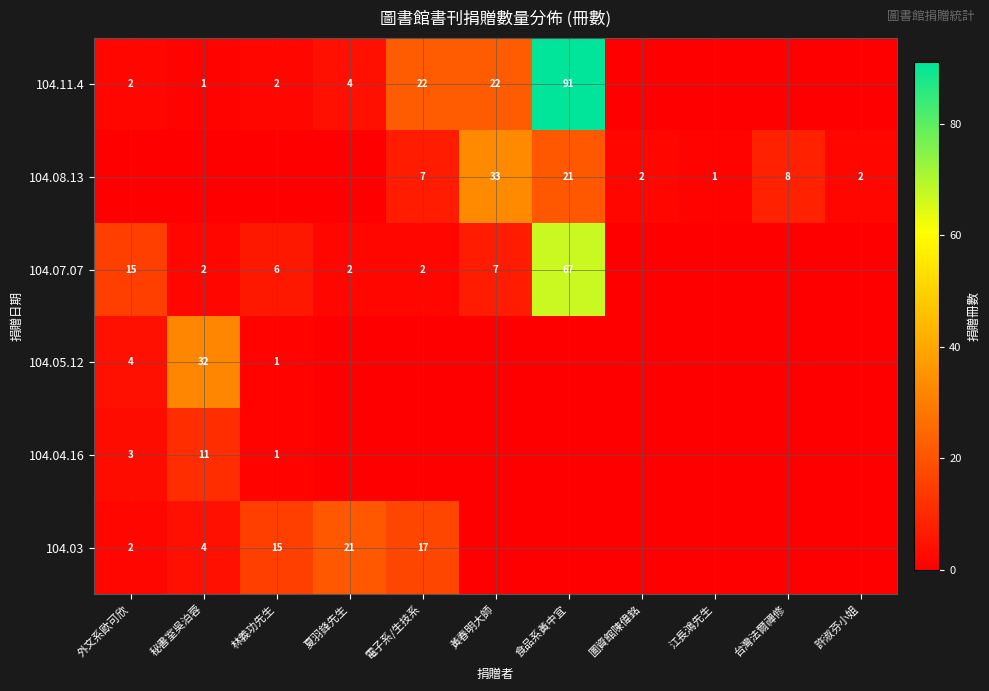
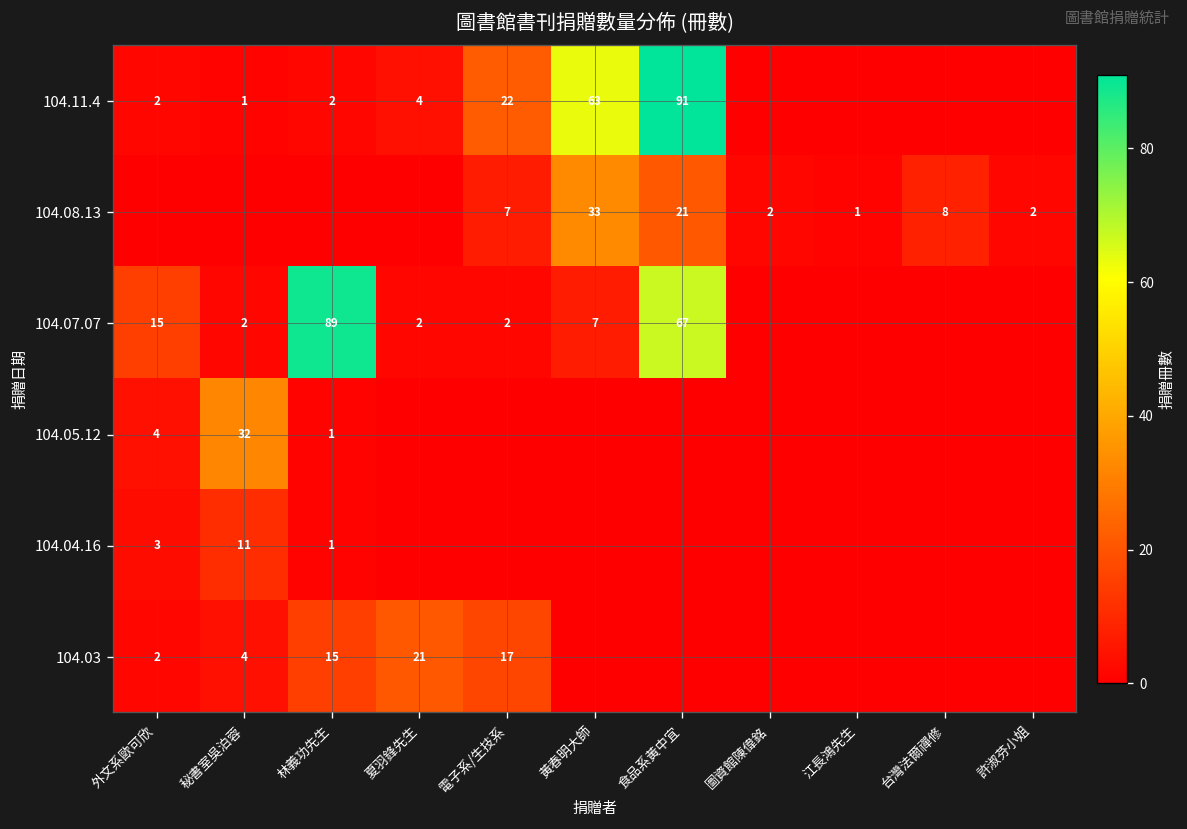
  {
    "104.11.4": {
      "外文系歐可欣": 2,
      "秘書室吳泊蓉": 1,
      "林義功先生": 2,
      "夏羽鋒先生": 4,
      "電子系/生技系": 22,
-     "黃春明大師": 22,
+     "黃春明大師": 63,
      "食品系黃中宜": 91
    },
    "104.08.13": {
      "電子系/生技系": 7,
      "黃春明大師": 33,
      "食品系黃中宜": 21,
      "圖資館陳偉銘": 2,
      "江長鴻先生": 1,
      "台灣法爾禪修": 8,
      "許淑芬小姐": 2
    },
    "104.07.07": {
      "外文系歐可欣": 15,
      "秘書室吳泊蓉": 2,
-     "林義功先生": 6,
+     "林義功先生": 89,
      "夏羽鋒先生": 2,
      "電子系/生技系": 2,
      "黃春明大師": 7,
      "食品系黃中宜": 67
    },
    "104.05.12": {
      "外文系歐可欣": 4,
      "秘書室吳泊蓉": 32,
      "林義功先生": 1
    },
    "104.04.16": {
      "外文系歐可欣": 3,
      "秘書室吳泊蓉": 11,
      "林義功先生": 1
    },
    "104.03": {
      "外文系歐可欣": 2,
      "秘書室吳泊蓉": 4,
      "林義功先生": 15,
      "夏羽鋒先生": 21,
      "電子系/生技系": 17
    }
  }
